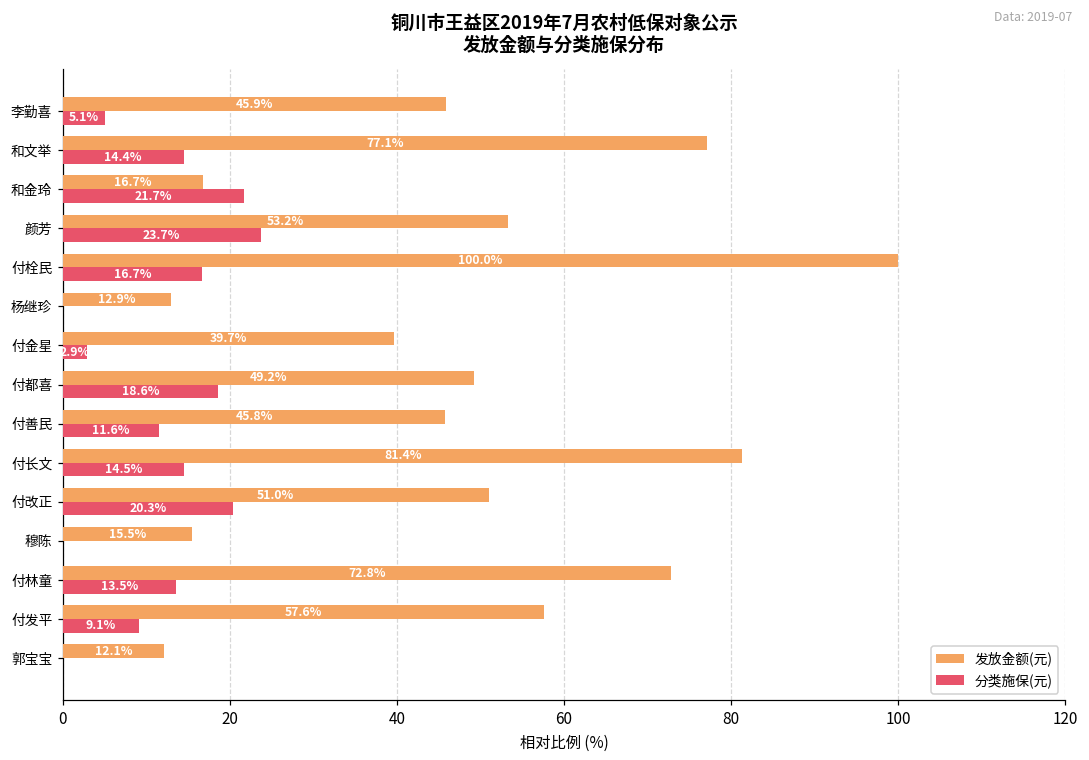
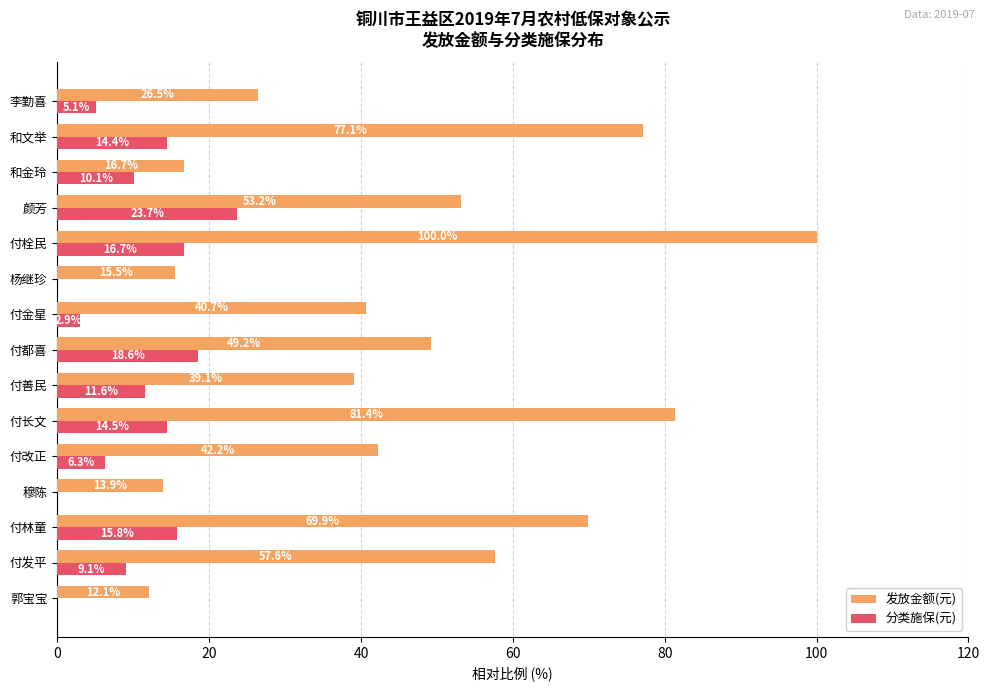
  {
    "发放金额(元)": {
-     "李勤喜": "45.9%",
+     "李勤喜": "26.5%",
      "和文举": "77.1%",
      "和金玲": "16.7%",
      "颜芳": "53.2%",
      "付栓民": "100.0%",
-     "杨继珍": "12.9%",
-     "付金星": "39.7%",
+     "杨继珍": "15.5%",
+     "付金星": "40.7%",
      "付都喜": "49.2%",
-     "付善民": "45.8%",
+     "付善民": "39.1%",
      "付长文": "81.4%",
-     "付改正": "51.0%",
-     "穆陈": "15.5%",
-     "付林童": "72.8%",
+     "付改正": "42.2%",
+     "穆陈": "13.9%",
+     "付林童": "69.9%",
      "付发平": "57.6%",
      "郭宝宝": "12.1%"
    },
    "分类施保(元)": {
      "李勤喜": "5.1%",
      "和文举": "14.4%",
-     "和金玲": "21.7%",
+     "和金玲": "10.1%",
      "颜芳": "23.7%",
      "付栓民": "16.7%",
      "付金星": "2.9%",
      "付都喜": "18.6%",
      "付善民": "11.6%",
      "付长文": "14.5%",
-     "付改正": "20.3%",
-     "付林童": "13.5%",
+     "付改正": "6.3%",
+     "付林童": "15.8%",
      "付发平": "9.1%"
    }
  }
